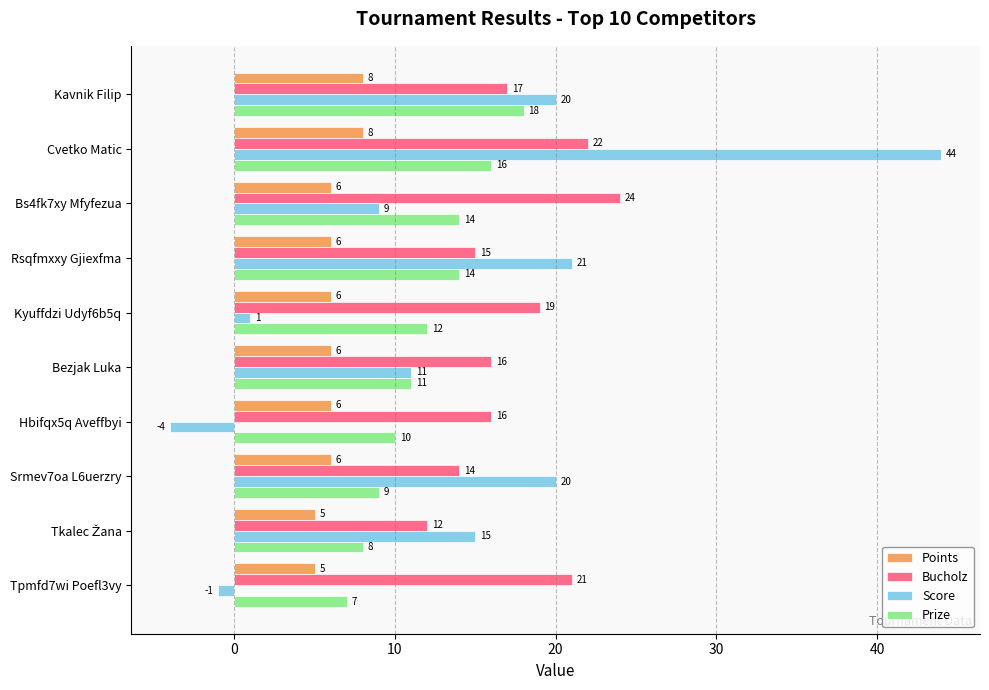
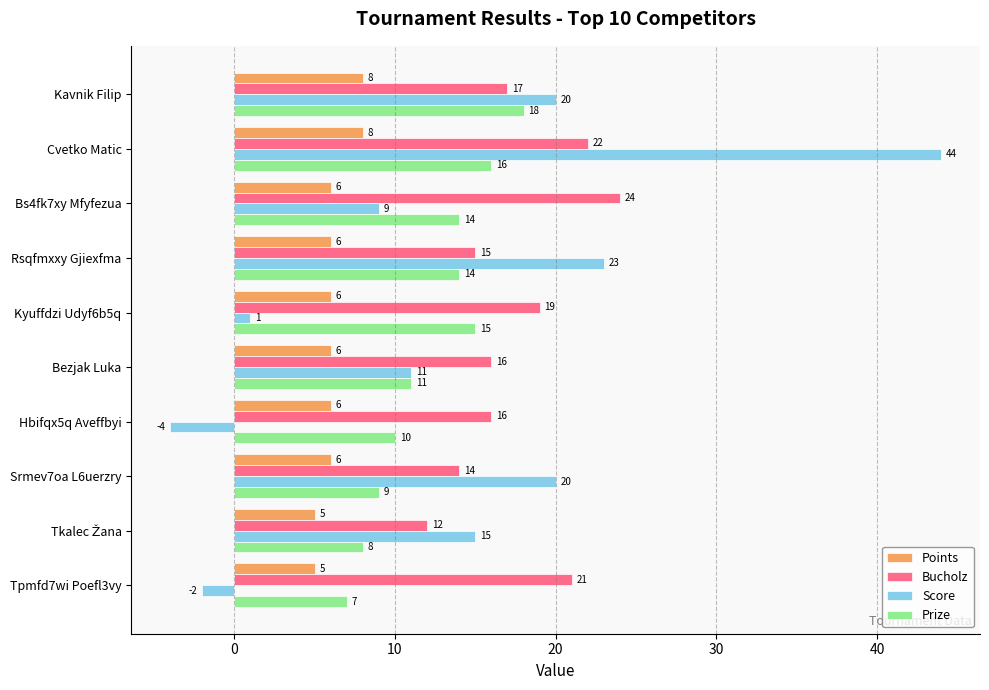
  {
    "Points": {
      "Kavnik Filip": 8,
      "Cvetko Matic": 8,
      "Bs4fk7xy Mfyfezua": 6,
      "Rsqfmxxy Gjiexfma": 6,
      "Kyuffdzi Udyf6b5q": 6,
      "Bezjak Luka": 6,
      "Hbifqx5q Aveffbyi": 6,
      "Srmev7oa L6uerzry": 6,
      "Tkalec Žana": 5,
      "Tpmfd7wi Poefl3vy": 5
    },
    "Bucholz": {
      "Kavnik Filip": 17,
      "Cvetko Matic": 22,
      "Bs4fk7xy Mfyfezua": 24,
      "Rsqfmxxy Gjiexfma": 15,
      "Kyuffdzi Udyf6b5q": 19,
      "Bezjak Luka": 16,
      "Hbifqx5q Aveffbyi": 16,
      "Srmev7oa L6uerzry": 14,
      "Tkalec Žana": 12,
      "Tpmfd7wi Poefl3vy": 21
    },
    "Score": {
      "Kavnik Filip": 20,
      "Cvetko Matic": 44,
      "Bs4fk7xy Mfyfezua": 9,
-     "Rsqfmxxy Gjiexfma": 21,
+     "Rsqfmxxy Gjiexfma": 23,
      "Kyuffdzi Udyf6b5q": 1,
      "Bezjak Luka": 11,
      "Hbifqx5q Aveffbyi": -4,
      "Srmev7oa L6uerzry": 20,
      "Tkalec Žana": 15,
-     "Tpmfd7wi Poefl3vy": -1
+     "Tpmfd7wi Poefl3vy": -2
    },
    "Prize": {
      "Kavnik Filip": 18,
      "Cvetko Matic": 16,
      "Bs4fk7xy Mfyfezua": 14,
      "Rsqfmxxy Gjiexfma": 14,
-     "Kyuffdzi Udyf6b5q": 12,
+     "Kyuffdzi Udyf6b5q": 15,
      "Bezjak Luka": 11,
      "Hbifqx5q Aveffbyi": 10,
      "Srmev7oa L6uerzry": 9,
      "Tkalec Žana": 8,
      "Tpmfd7wi Poefl3vy": 7
    }
  }
